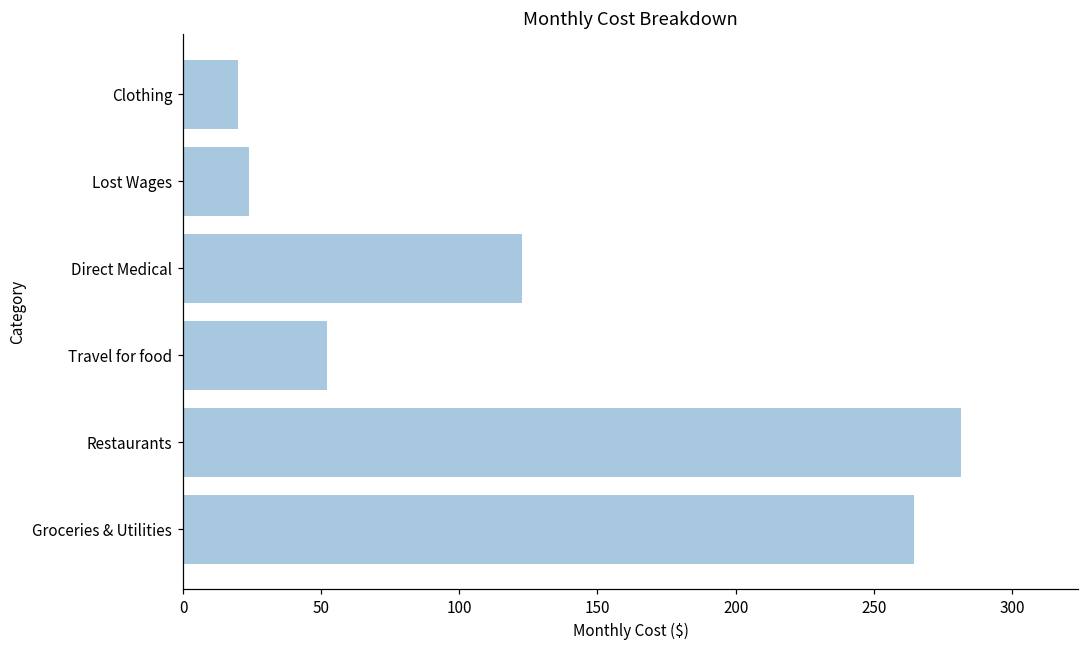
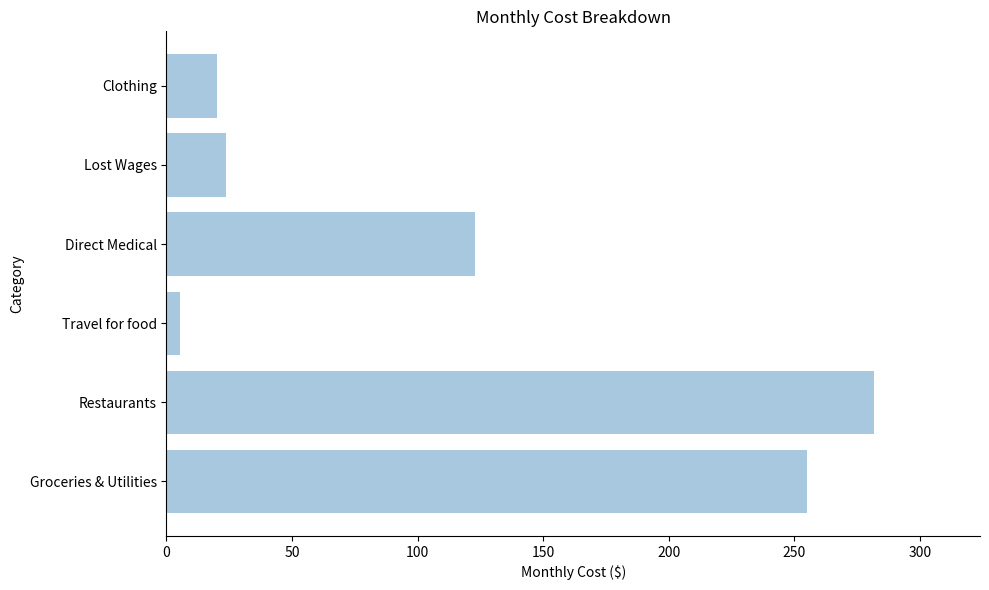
  {
    "Clothing": 20,
    "Lost Wages": 24,
    "Direct Medical": 123,
-   "Travel for food": 52,
+   "Travel for food": 5,
    "Restaurants": 282,
-   "Groceries & Utilities": 265
+   "Groceries & Utilities": 255
  }
